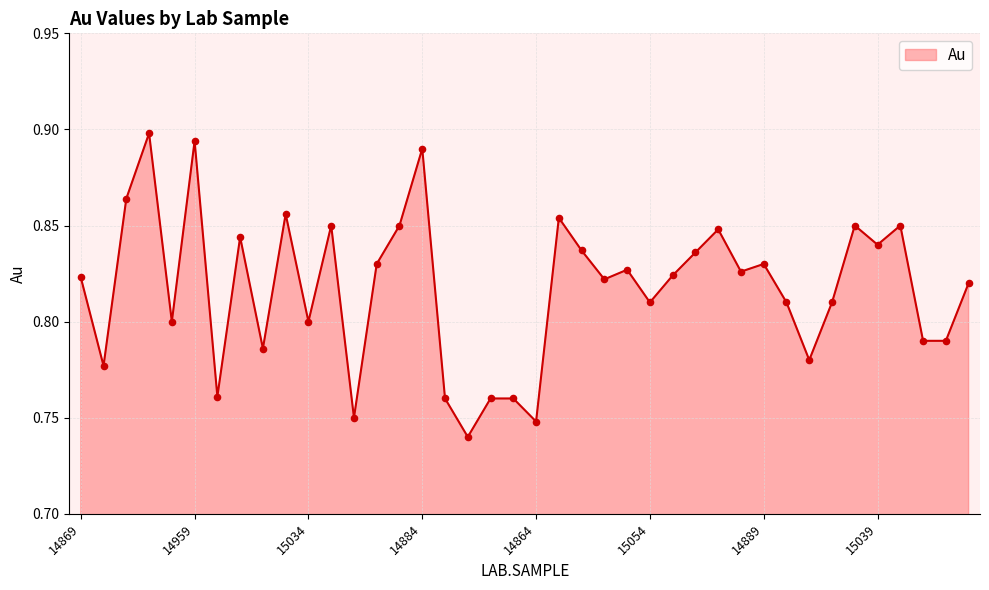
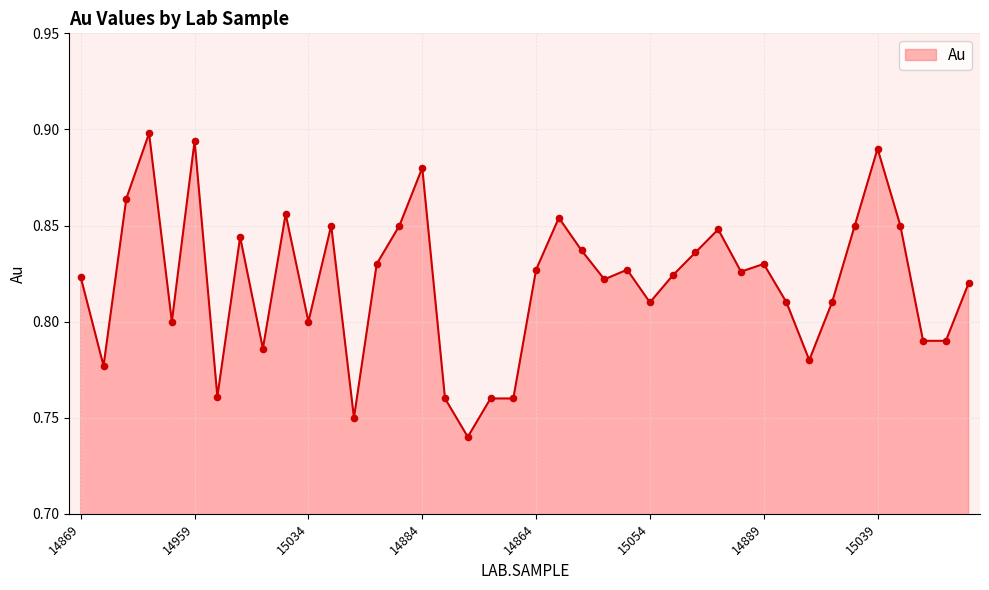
  {
    "14869": 0.823,
    "14959": 0.894,
    "15034": 0.800,
-   "14884": 0.89,
-   "14864": 0.748,
+   "14884": 0.88,
+   "14864": 0.827,
    "15054": 0.810,
    "14889": 0.830,
-   "15039": 0.84
+   "15039": 0.89
  }
